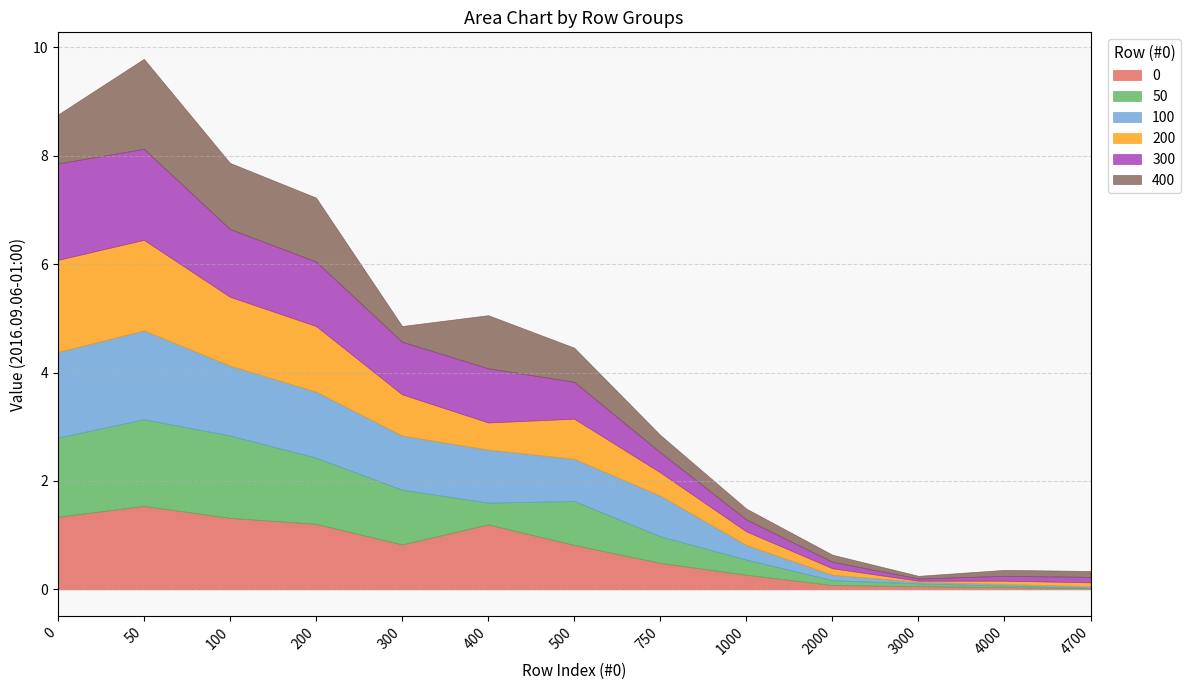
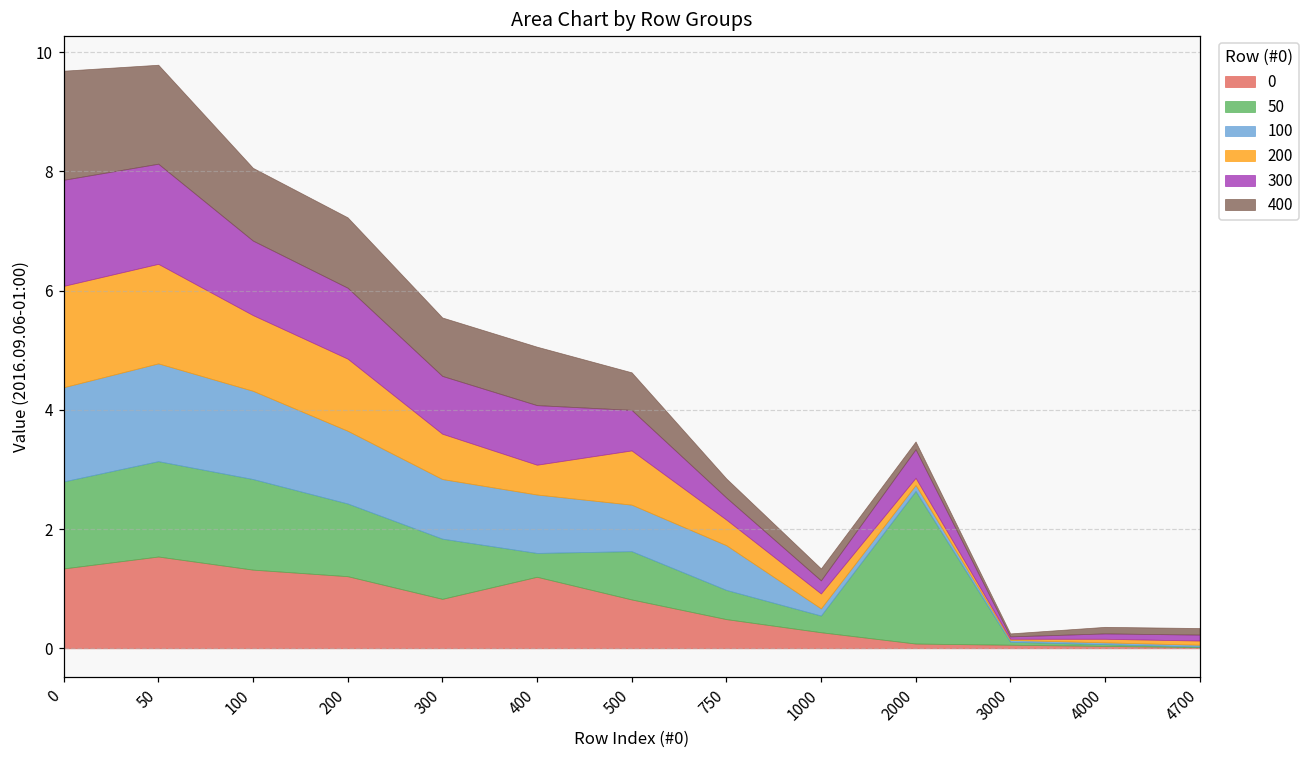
  {
    "0": {
      "0": 1.3,
      "50": 1.5,
      "100": 1.3,
      "200": 1.2,
      "300": 0.8,
      "400": 1.2,
      "500": 0.8,
      "750": 0.5,
      "1000": 0.3,
      "2000": 0.1,
      "3000": 0.1
    },
    "50": {
      "0": 1.5,
      "50": 1.6,
      "100": 1.5,
      "200": 1.2,
      "300": 1.0,
      "400": 0.4,
      "500": 0.8,
      "750": 0.5,
      "1000": 0.3,
-     "2000": 0.1
+     "2000": 2.6
    },
    "100": {
      "0": 1.6,
      "50": 1.6,
-     "100": 1.3,
+     "100": 1.5,
      "200": 1.2,
      "300": 1.0,
      "400": 1.0,
      "500": 0.8,
      "750": 0.8,
-     "1000": 0.3,
+     "1000": 0.1,
      "2000": 0.1
    },
    "200": {
      "0": 1.7,
      "50": 1.7,
      "100": 1.3,
      "200": 1.2,
      "300": 0.8,
      "400": 0.5,
-     "500": 0.7,
+     "500": 0.9,
      "750": 0.4,
      "1000": 0.3,
      "2000": 0.1,
      "4000": 0.1,
      "4700": 0.1
    },
    "300": {
      "0": 1.8,
      "50": 1.7,
      "100": 1.3,
      "200": 1.2,
      "300": 1.0,
      "400": 1.0,
      "500": 0.7,
      "750": 0.4,
      "1000": 0.2,
-     "2000": 0.1,
+     "2000": 0.5,
      "4000": 0.1,
      "4700": 0.1
    },
    "400": {
-     "0": 0.9,
+     "0": 1.8,
      "50": 1.7,
      "100": 1.2,
      "200": 1.2,
-     "300": 0.3,
+     "300": 1.0,
      "400": 1.0,
      "500": 0.6,
      "750": 0.3,
      "1000": 0.2,
      "2000": 0.1,
      "3000": 0.0,
      "4000": 0.1,
      "4700": 0.1
    }
  }
